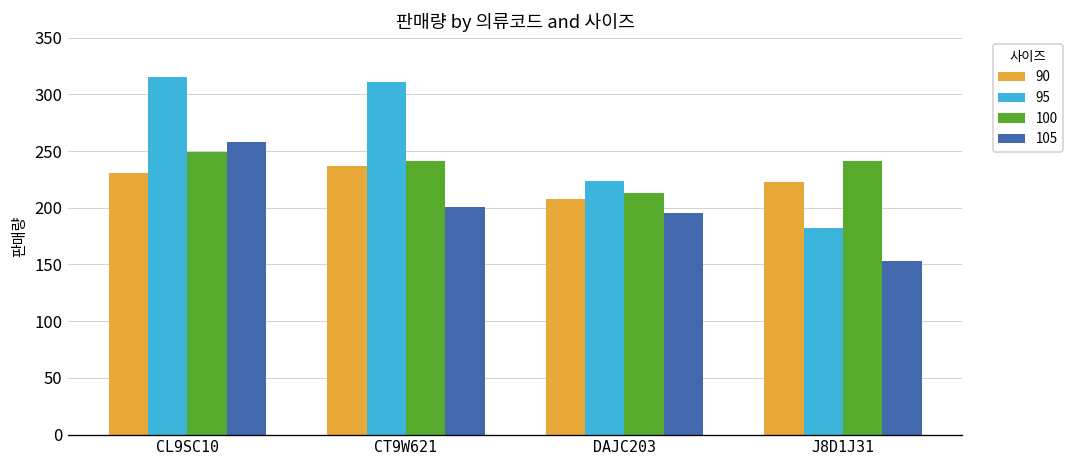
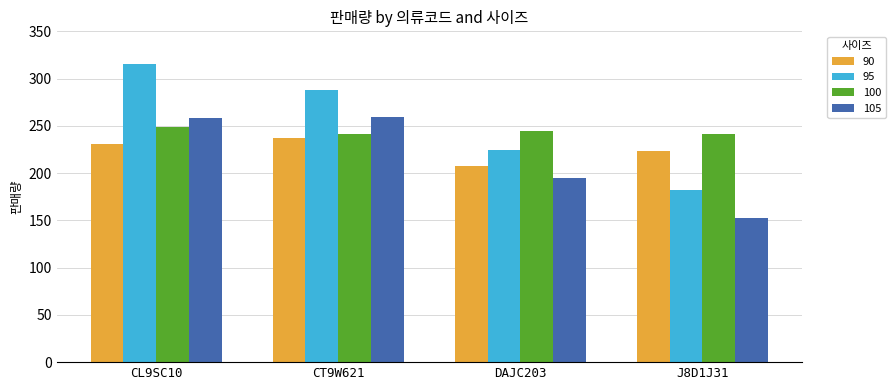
  {
    "90": {
      "CL9SC10": 230,
      "CT9W621": 240,
      "DAJC203": 210,
      "J8D1J31": 220
    },
    "95": {
      "CL9SC10": 320,
-     "CT9W621": 310,
+     "CT9W621": 290,
      "DAJC203": 220,
      "J8D1J31": 180
    },
    "100": {
      "CL9SC10": 250,
      "CT9W621": 240,
-     "DAJC203": 210,
+     "DAJC203": 250,
      "J8D1J31": 240
    },
    "105": {
      "CL9SC10": 260,
-     "CT9W621": 200,
+     "CT9W621": 260,
      "DAJC203": 200,
      "J8D1J31": 150
    }
  }
